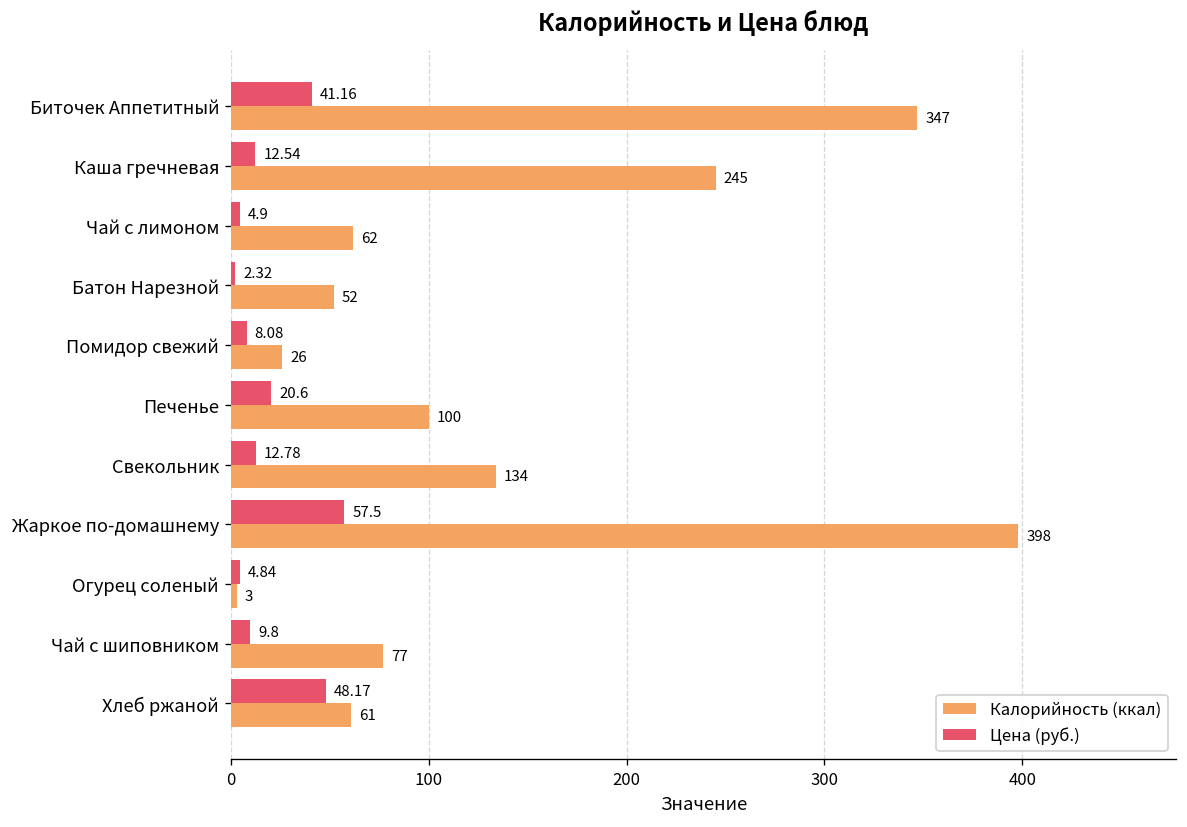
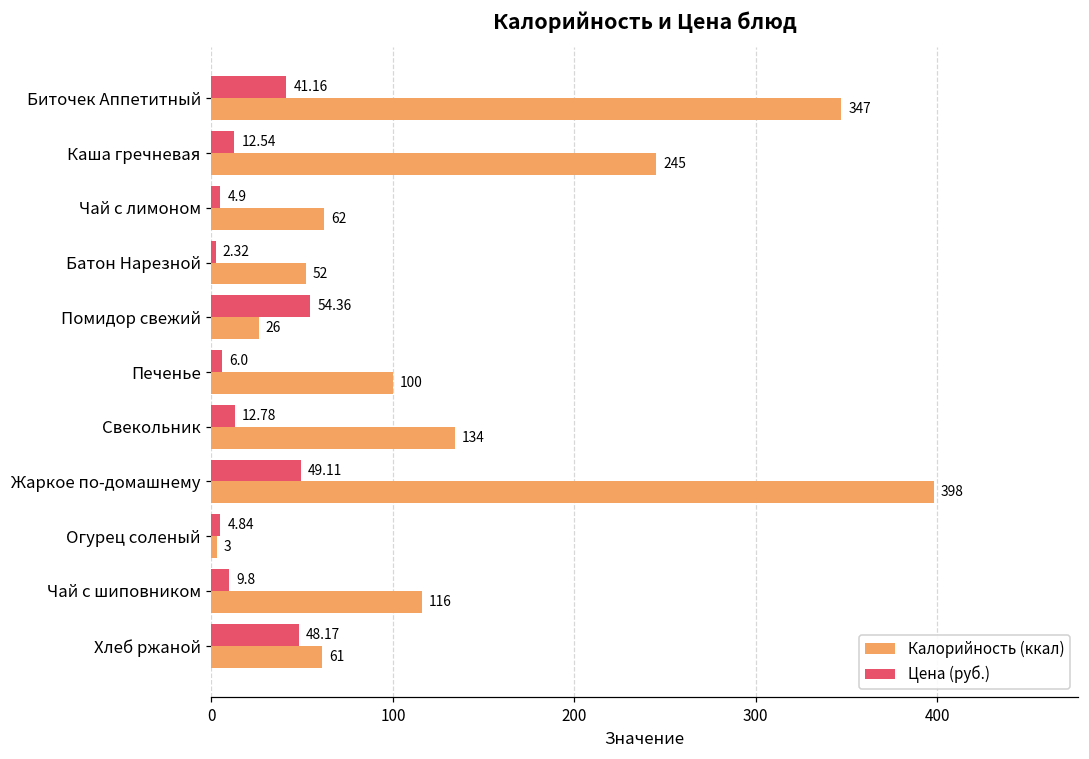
  {
    "Калорийность (ккал)": {
      "Биточек Аппетитный": 347,
      "Каша гречневая": 245,
      "Чай с лимоном": 62,
      "Батон Нарезной": 52,
      "Помидор свежий": 26,
      "Печенье": 100,
      "Свекольник": 134,
      "Жаркое по-домашнему": 398,
      "Огурец соленый": 3,
-     "Чай с шиповником": 77,
+     "Чай с шиповником": 116,
      "Хлеб ржаной": 61
    },
    "Цена (руб.)": {
      "Биточек Аппетитный": 41.16,
      "Каша гречневая": 12.54,
      "Чай с лимоном": 4.9,
      "Батон Нарезной": 2.32,
-     "Помидор свежий": 8.08,
-     "Печенье": 20.6,
+     "Помидор свежий": 54.36,
+     "Печенье": 6.0,
      "Свекольник": 12.78,
-     "Жаркое по-домашнему": 57.5,
+     "Жаркое по-домашнему": 49.11,
      "Огурец соленый": 4.84,
      "Чай с шиповником": 9.8,
      "Хлеб ржаной": 48.17
    }
  }
